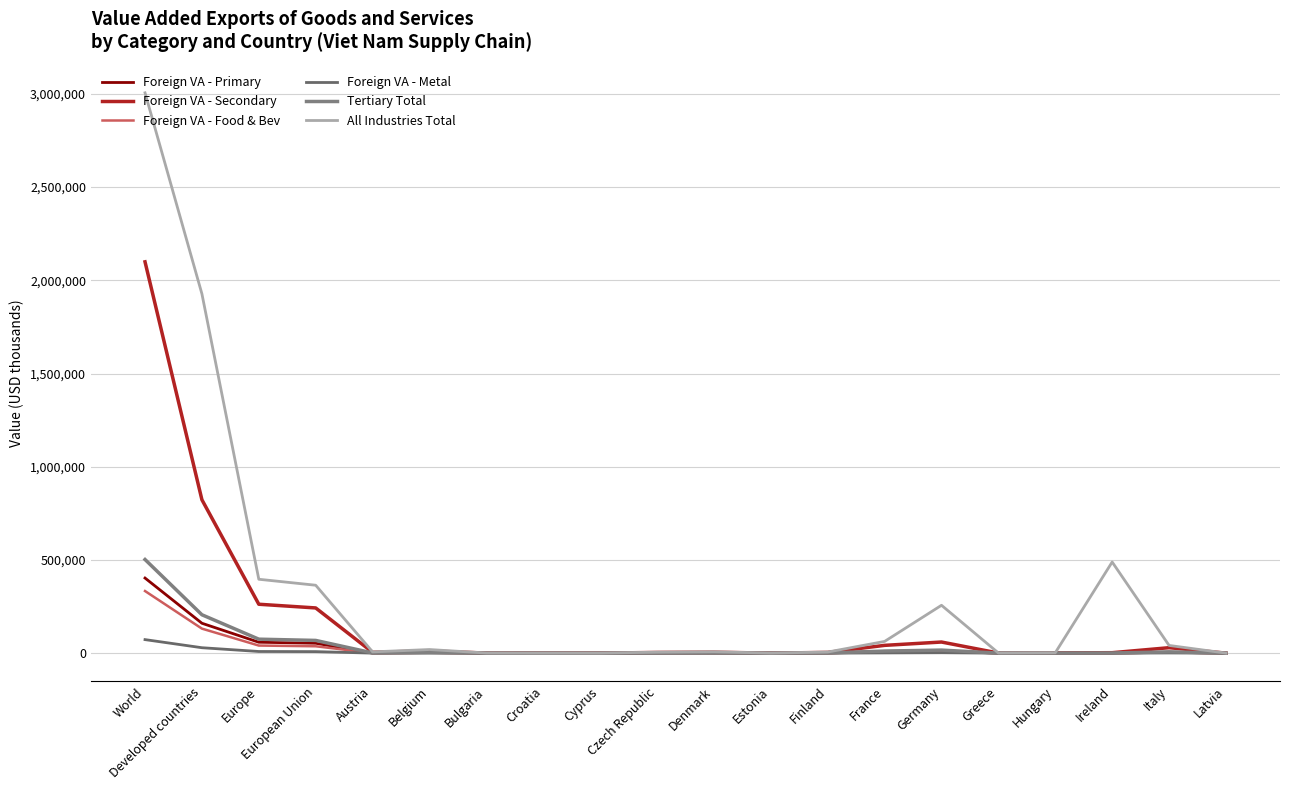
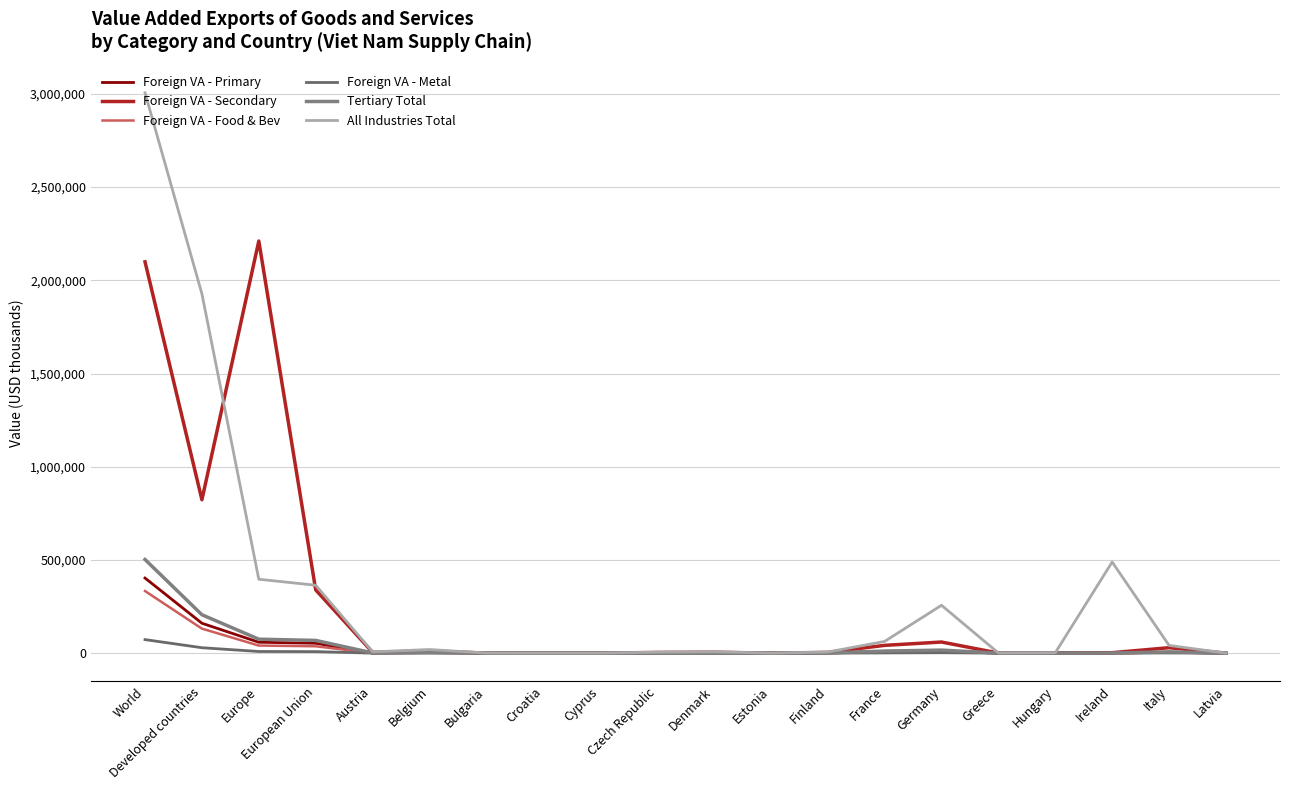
  {
    "Foreign VA - Primary": {
      "World": "400,000",
      "Developed countries": "160,000",
      "Europe": "60,000",
      "European Union": "50,000"
    },
    "Foreign VA - Secondary": {
      "World": "2,100,000",
      "Developed countries": "820,000",
-     "Europe": "260,000",
-     "European Union": "240,000",
+     "Europe": "2,210,000",
+     "European Union": "340,000",
      "France": "40,000",
      "Germany": "60,000"
    },
    "Foreign VA - Food & Bev": {
      "World": "330,000",
      "Developed countries": "130,000",
      "Europe": "40,000",
      "European Union": "40,000"
    },
    "All Industries Total": {
      "World": "3,010,000",
      "Developed countries": "1,930,000",
      "Europe": "400,000",
      "European Union": "360,000",
      "France": "60,000",
      "Germany": "260,000",
      "Ireland": "490,000"
    }
  }
